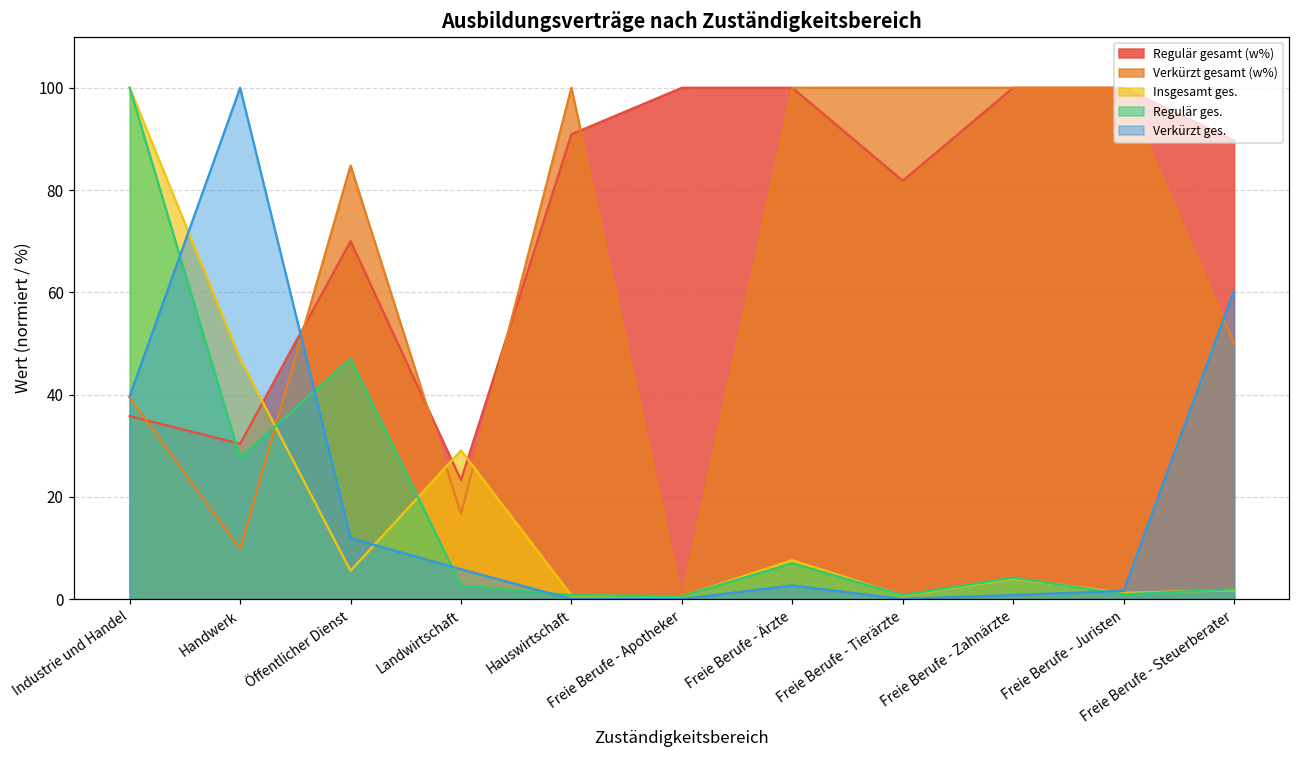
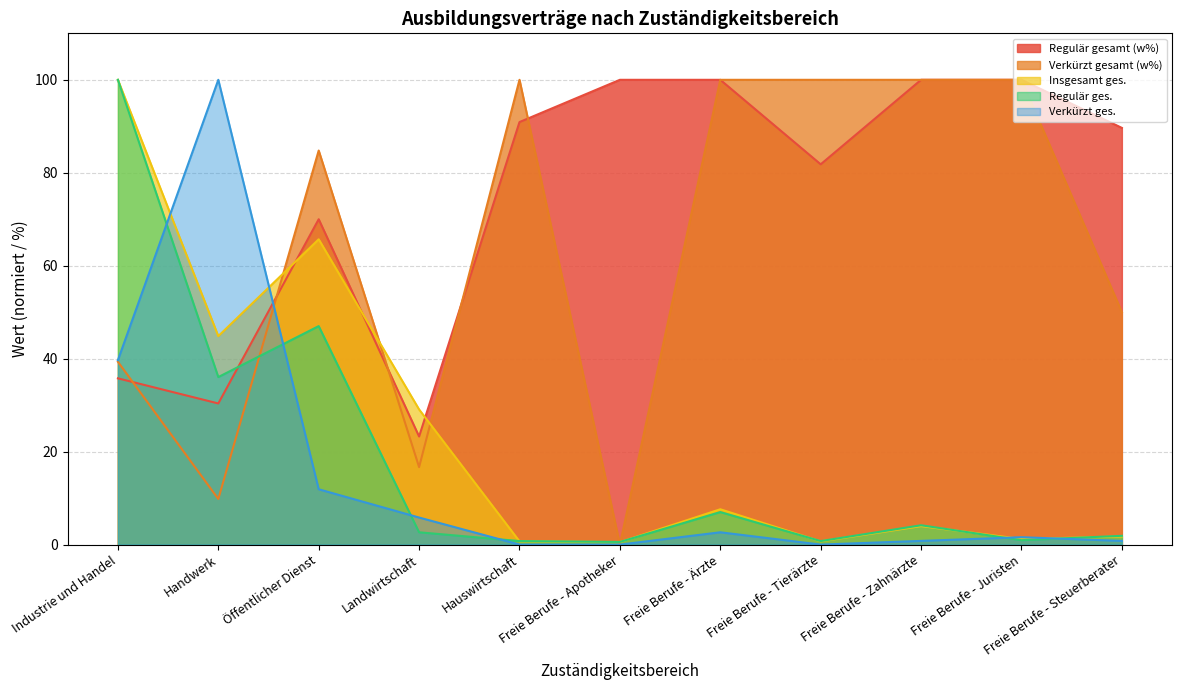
  {
    "Insgesamt ges.": {
-     "Handwerk": 47,
-     "Öffentlicher Dienst": 6,
+     "Handwerk": 45,
+     "Öffentlicher Dienst": 66,
      "Landwirtschaft": 29,
      "Freie Berufe - Ärzte": 8
    },
    "Regulär ges.": {
-     "Handwerk": 28,
+     "Handwerk": 36,
      "Öffentlicher Dienst": 47,
      "Landwirtschaft": 3,
      "Freie Berufe - Ärzte": 7
    },
    "Verkürzt ges.": {
      "Handwerk": 100,
      "Öffentlicher Dienst": 12,
      "Landwirtschaft": 6,
      "Hauswirtschaft": 0,
      "Freie Berufe - Ärzte": 3,
      "Freie Berufe - Tierärzte": 0,
      "Freie Berufe - Zahnärzte": 1,
-     "Freie Berufe - Steuerberater": 60
+     "Freie Berufe - Steuerberater": 1
    }
  }
